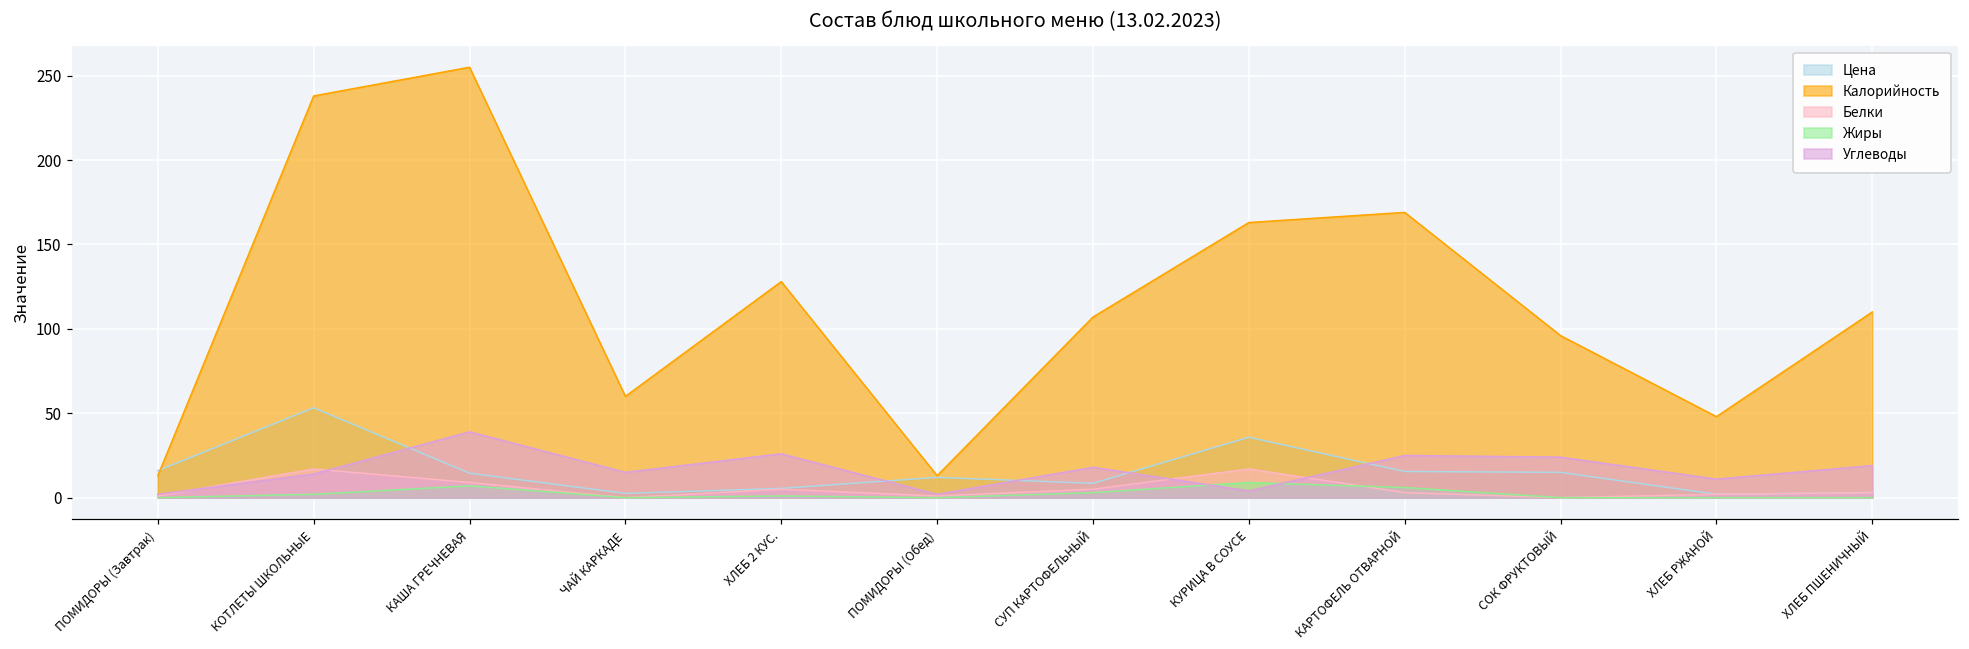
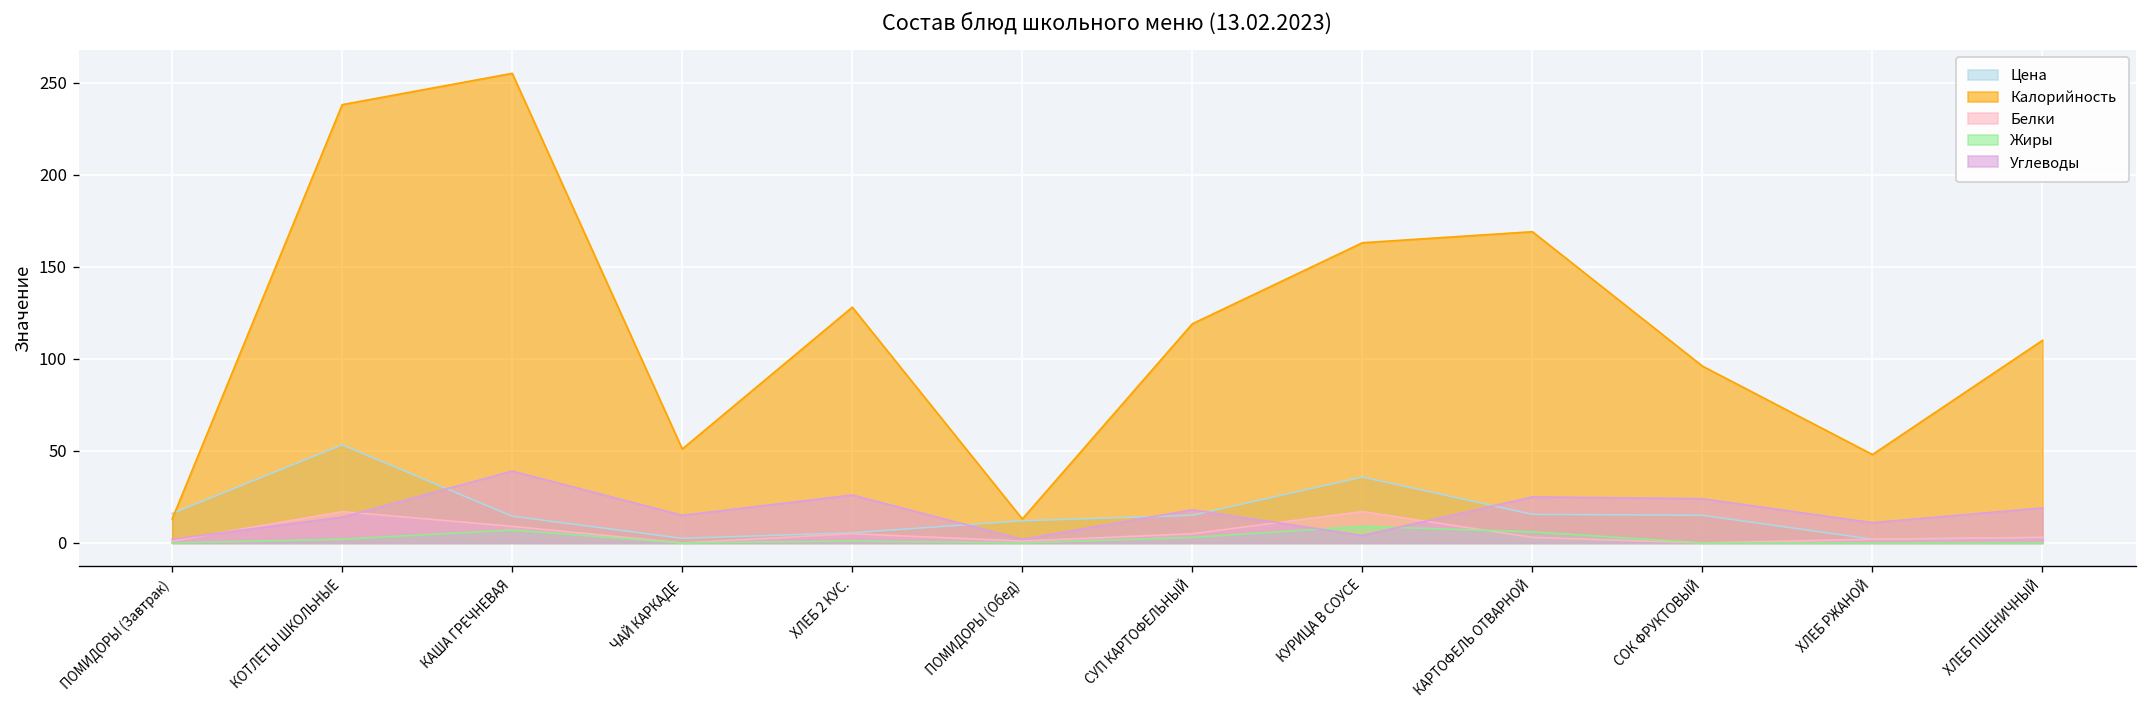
  {
    "Цена": {
      "ПОМИДОРЫ (Завтрак)": 16,
      "КОТЛЕТЫ ШКОЛЬНЫЕ": 53,
      "КАША ГРЕЧНЕВАЯ": 15,
      "ЧАЙ КАРКАДЕ": 3,
-     "СУП КАРТОФЕЛЬНЫЙ": 9,
+     "СУП КАРТОФЕЛЬНЫЙ": 15,
      "КУРИЦА В СОУСЕ": 36,
      "КАРТОФЕЛЬ ОТВАРНОЙ": 16,
      "СОК ФРУКТОВЫЙ": 15
    },
    "Калорийность": {
      "ПОМИДОРЫ (Завтрак)": 13,
      "КОТЛЕТЫ ШКОЛЬНЫЕ": 238,
      "КАША ГРЕЧНЕВАЯ": 255,
-     "ЧАЙ КАРКАДЕ": 60,
+     "ЧАЙ КАРКАДЕ": 51,
      "ХЛЕБ 2 КУС.": 128,
-     "СУП КАРТОФЕЛЬНЫЙ": 107,
+     "СУП КАРТОФЕЛЬНЫЙ": 119,
      "КУРИЦА В СОУСЕ": 163,
      "КАРТОФЕЛЬ ОТВАРНОЙ": 169,
      "СОК ФРУКТОВЫЙ": 96,
      "ХЛЕБ РЖАНОЙ": 48,
      "ХЛЕБ ПШЕНИЧНЫЙ": 110
    },
    "Жиры": {
      "КОТЛЕТЫ ШКОЛЬНЫЕ": 2,
      "КАША ГРЕЧНЕВАЯ": 7,
      "ХЛЕБ 2 КУС.": 1,
      "СУП КАРТОФЕЛЬНЫЙ": 3,
      "КУРИЦА В СОУСЕ": 9,
      "КАРТОФЕЛЬ ОТВАРНОЙ": 6,
      "ХЛЕБ РЖАНОЙ": 0,
      "ХЛЕБ ПШЕНИЧНЫЙ": 0
    }
  }
